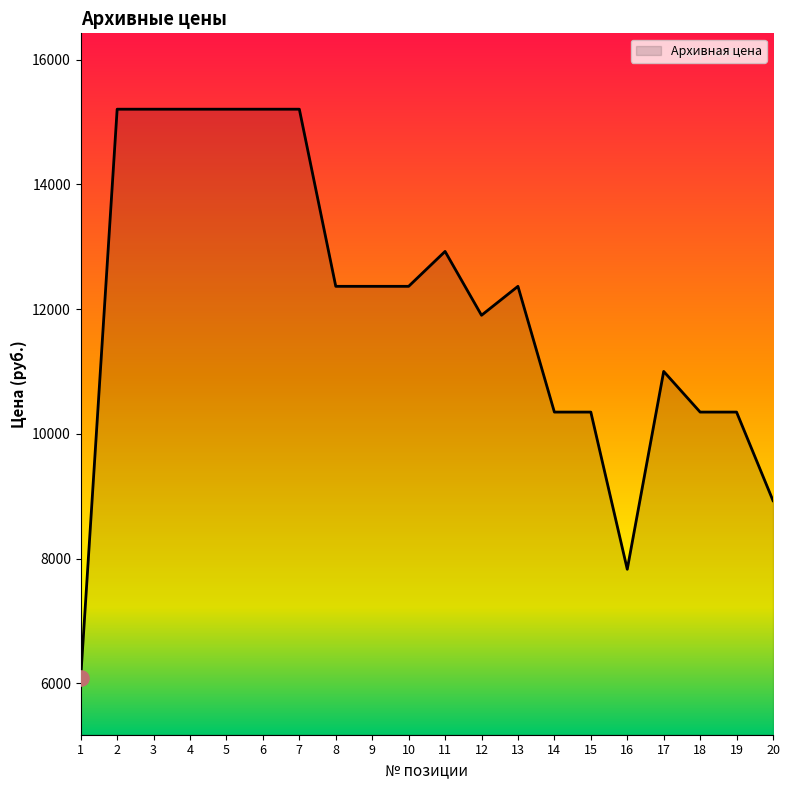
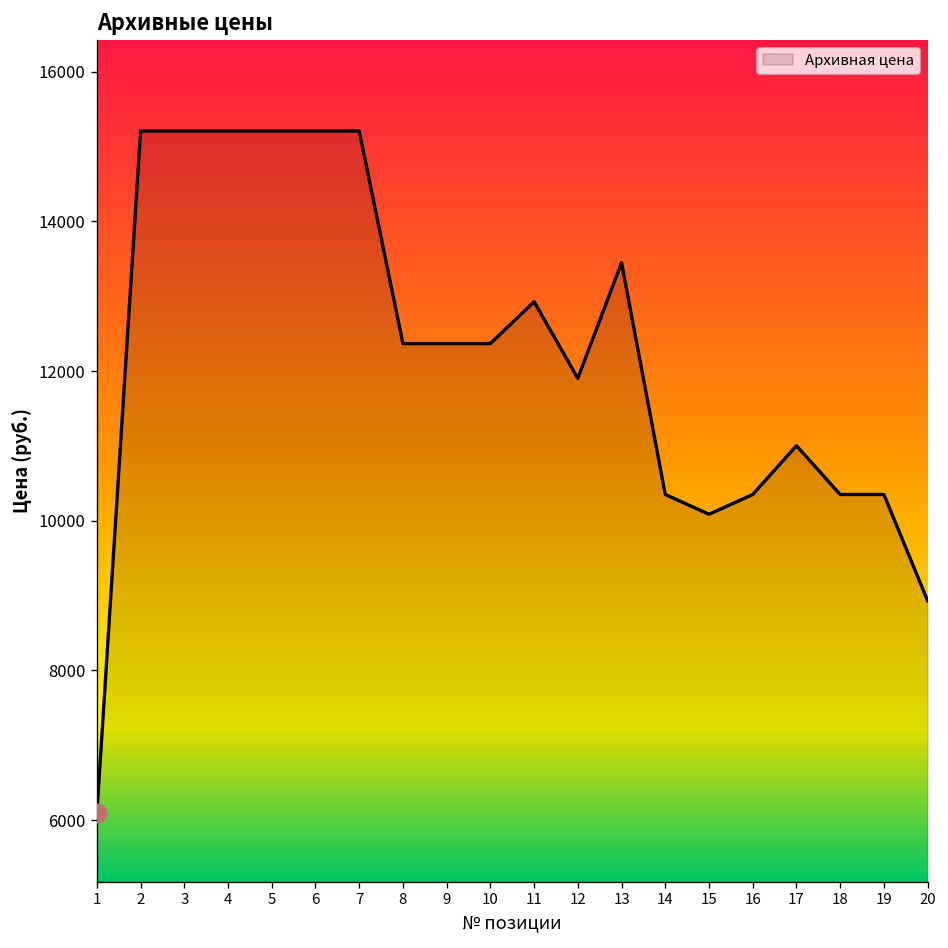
  {
    "Архивная цена": {
      "2": 15200,
      "3": 15200,
      "4": 15200,
      "5": 15200,
      "6": 15200,
      "7": 15200,
      "8": 12400,
      "9": 12400,
      "10": 12400,
      "11": 12900,
      "12": 11900,
-     "13": 12400,
+     "13": 13400,
      "14": 10400,
-     "15": 10400,
-     "16": 7800,
+     "15": 10100,
+     "16": 10400,
      "17": 11000,
      "18": 10400,
      "19": 10400,
      "20": 8900
    }
  }
